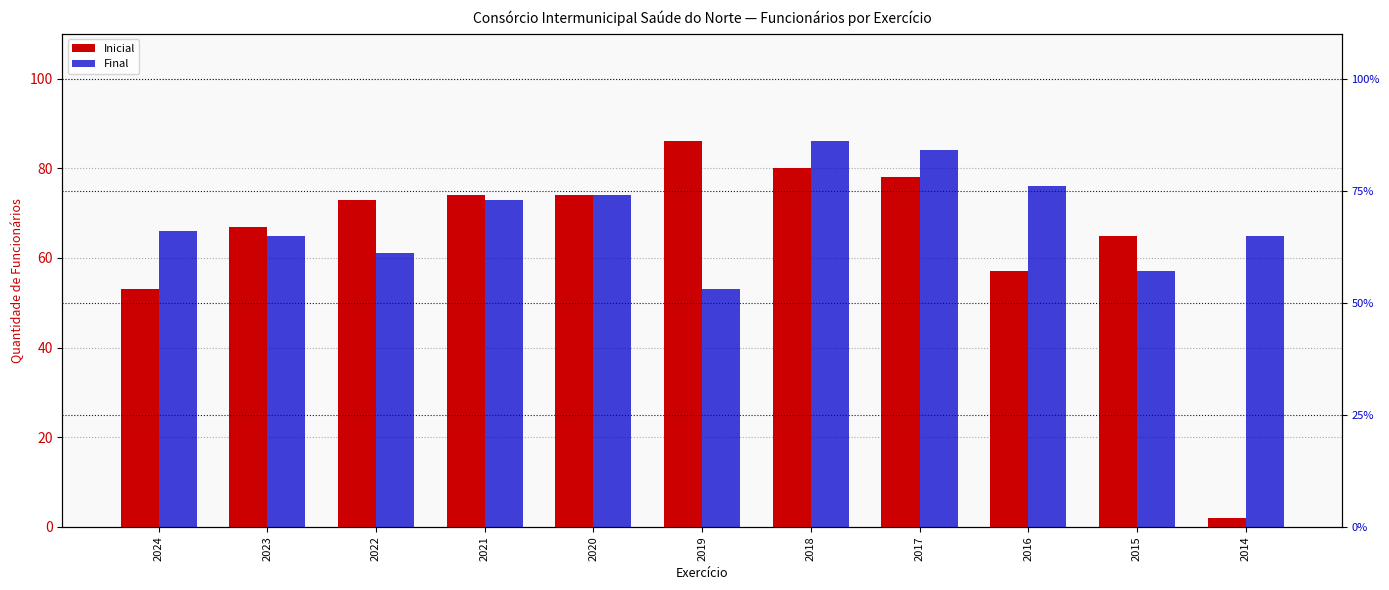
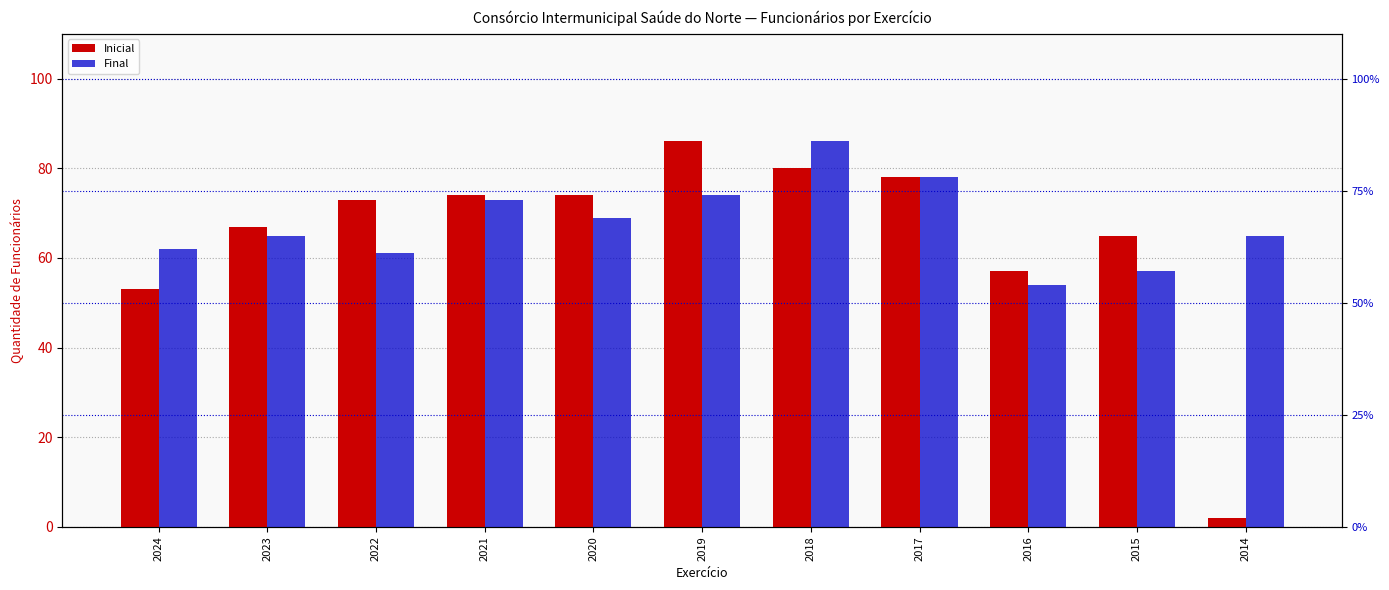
  {
    "Inicial": {
      "2024": 53,
      "2023": 67,
      "2022": 73,
      "2021": 74,
      "2020": 74,
      "2019": 86,
      "2018": 80,
      "2017": 78,
      "2016": 57,
      "2015": 65,
      "2014": 2
    },
    "Final": {
-     "2024": 66,
+     "2024": 62,
      "2023": 65,
      "2022": 61,
      "2021": 73,
-     "2020": 74,
-     "2019": 53,
+     "2020": 69,
+     "2019": 74,
      "2018": 86,
-     "2017": 84,
-     "2016": 76,
+     "2017": 78,
+     "2016": 54,
      "2015": 57,
      "2014": 65
    }
  }
